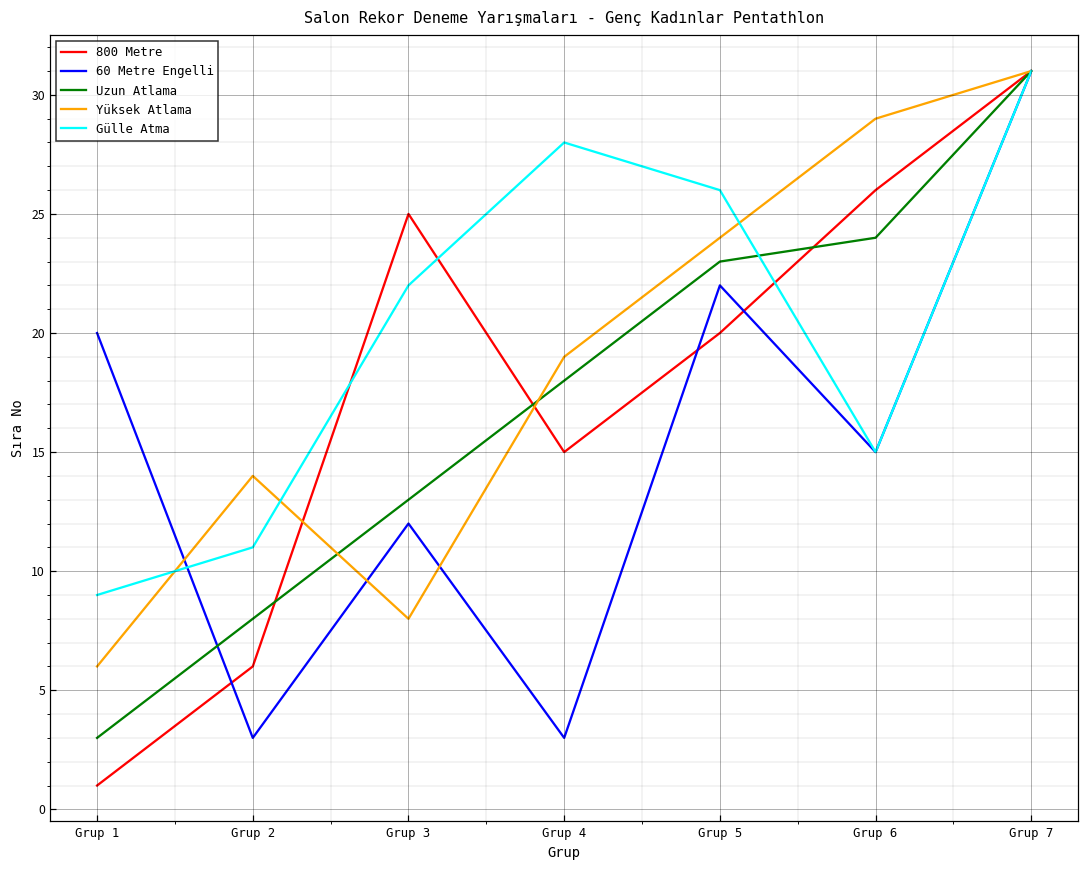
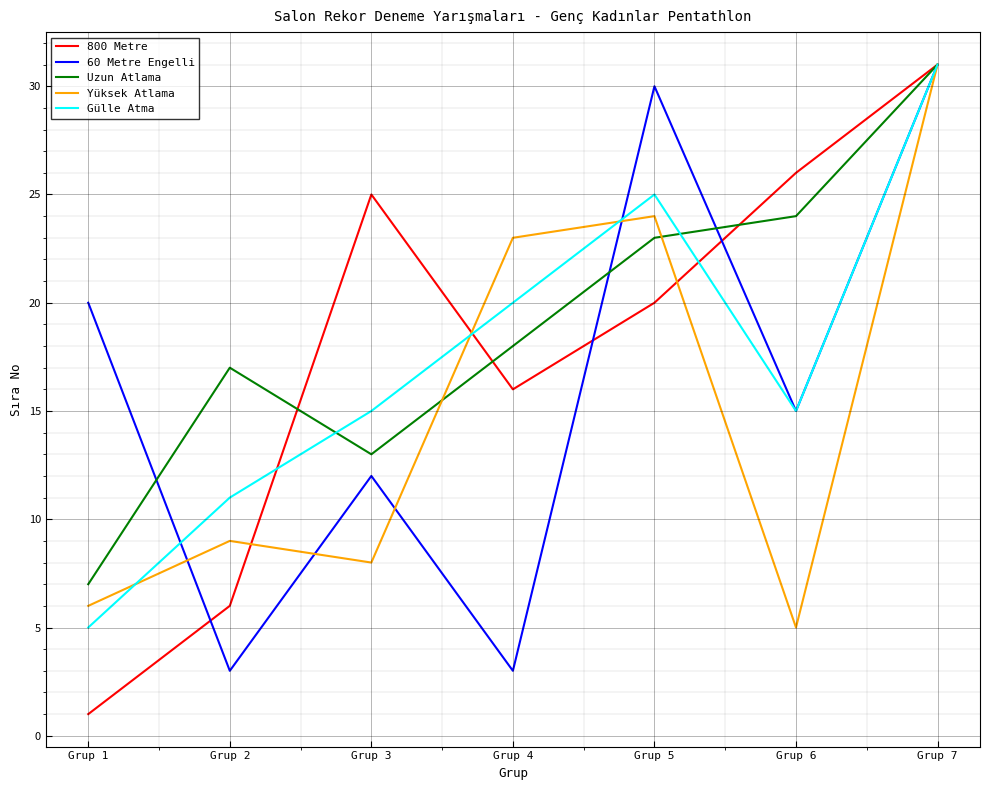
  {
    "800 Metre": {
      "Grup 1": 1,
      "Grup 2": 6,
      "Grup 3": 25,
-     "Grup 4": 15,
+     "Grup 4": 16,
      "Grup 5": 20,
      "Grup 6": 26
    },
    "60 Metre Engelli": {
      "Grup 1": 20,
      "Grup 2": 3,
      "Grup 3": 12,
      "Grup 4": 3,
-     "Grup 5": 22
+     "Grup 5": 30
    },
    "Uzun Atlama": {
-     "Grup 1": 3,
-     "Grup 2": 8,
+     "Grup 1": 7,
+     "Grup 2": 17,
      "Grup 3": 13,
      "Grup 4": 18,
      "Grup 5": 23,
      "Grup 6": 24
    },
    "Yüksek Atlama": {
      "Grup 1": 6,
-     "Grup 2": 14,
+     "Grup 2": 9,
      "Grup 3": 8,
-     "Grup 4": 19,
+     "Grup 4": 23,
      "Grup 5": 24,
-     "Grup 6": 29
+     "Grup 6": 5
    },
    "Gülle Atma": {
-     "Grup 1": 9,
+     "Grup 1": 5,
      "Grup 2": 11,
-     "Grup 3": 22,
-     "Grup 4": 28,
-     "Grup 5": 26
+     "Grup 3": 15,
+     "Grup 4": 20,
+     "Grup 5": 25
    }
  }
